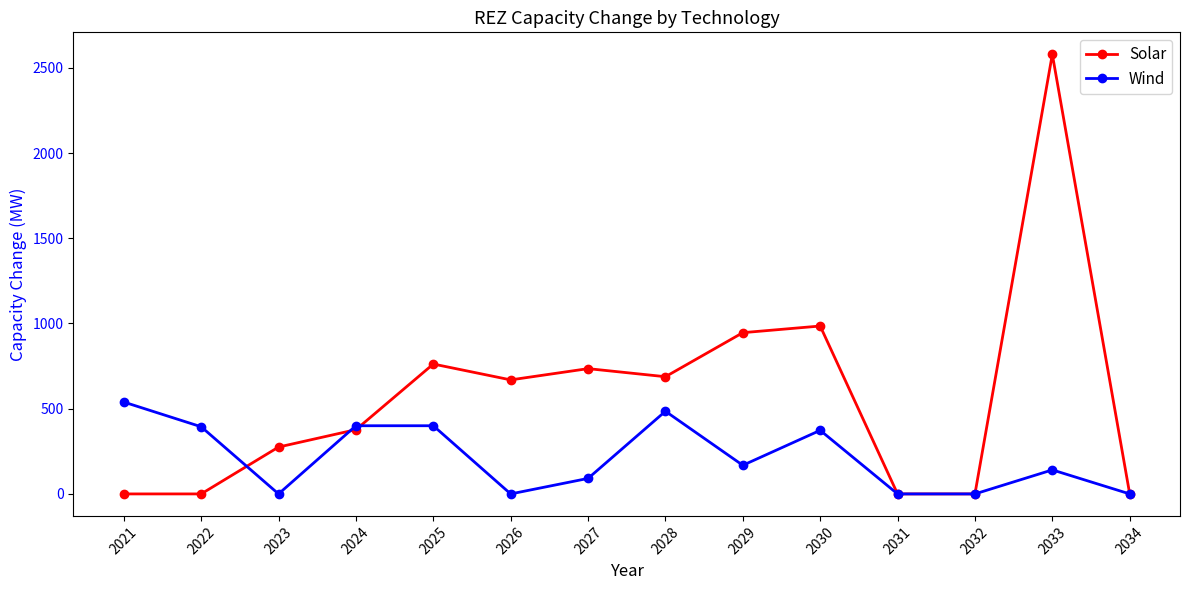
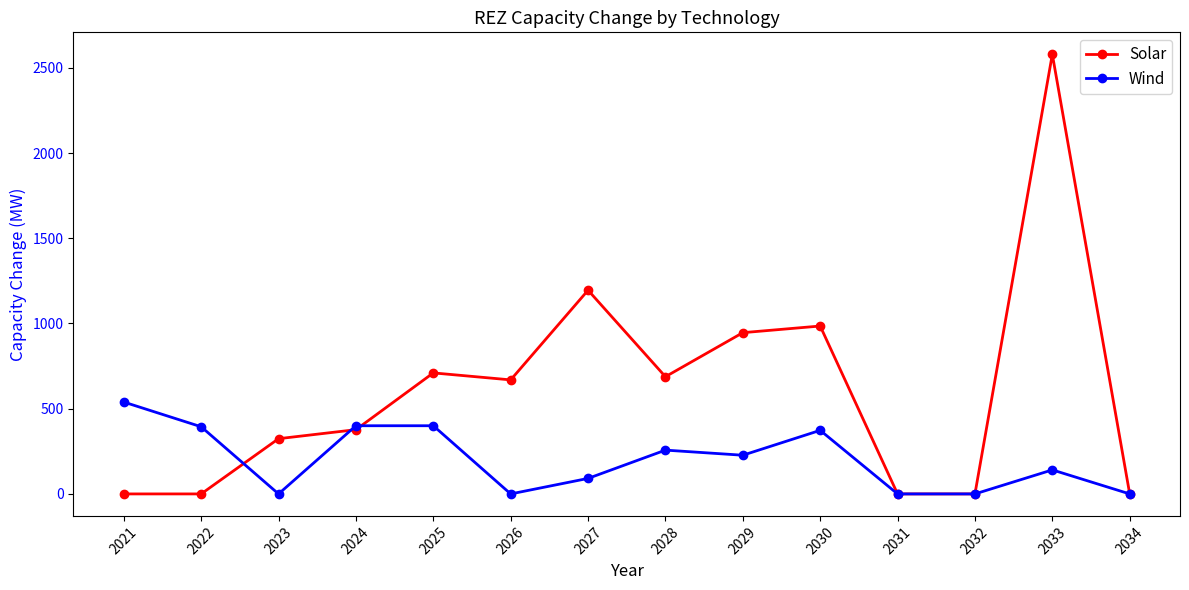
  {
    "Solar": {
      "2021": 0,
      "2022": 0,
-     "2023": 280,
+     "2023": 320,
      "2024": 380,
-     "2025": 760,
+     "2025": 710,
      "2026": 670,
-     "2027": 740,
+     "2027": 1200,
      "2028": 690,
      "2029": 950,
      "2030": 990,
      "2033": 2580
    },
    "Wind": {
      "2021": 540,
      "2022": 390,
      "2023": 0,
      "2024": 400,
      "2025": 400,
      "2026": 0,
      "2027": 90,
-     "2028": 490,
-     "2029": 170,
+     "2028": 260,
+     "2029": 230,
      "2030": 370,
      "2033": 140
    }
  }
